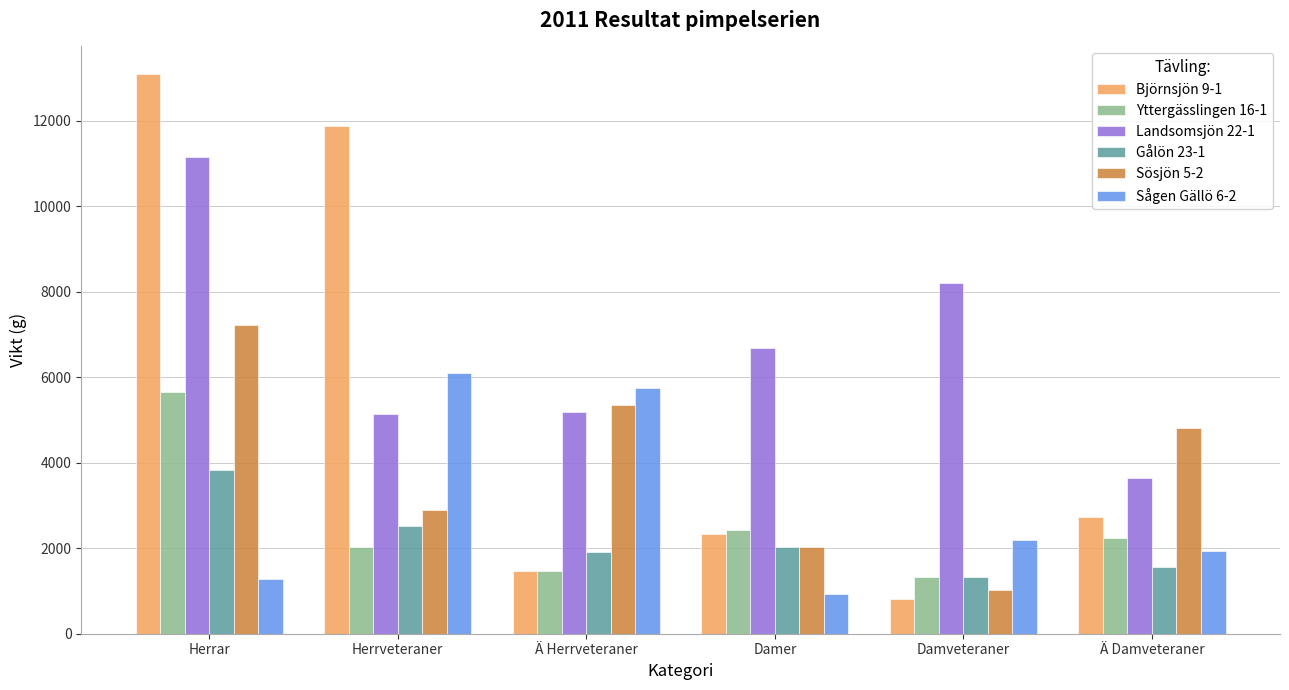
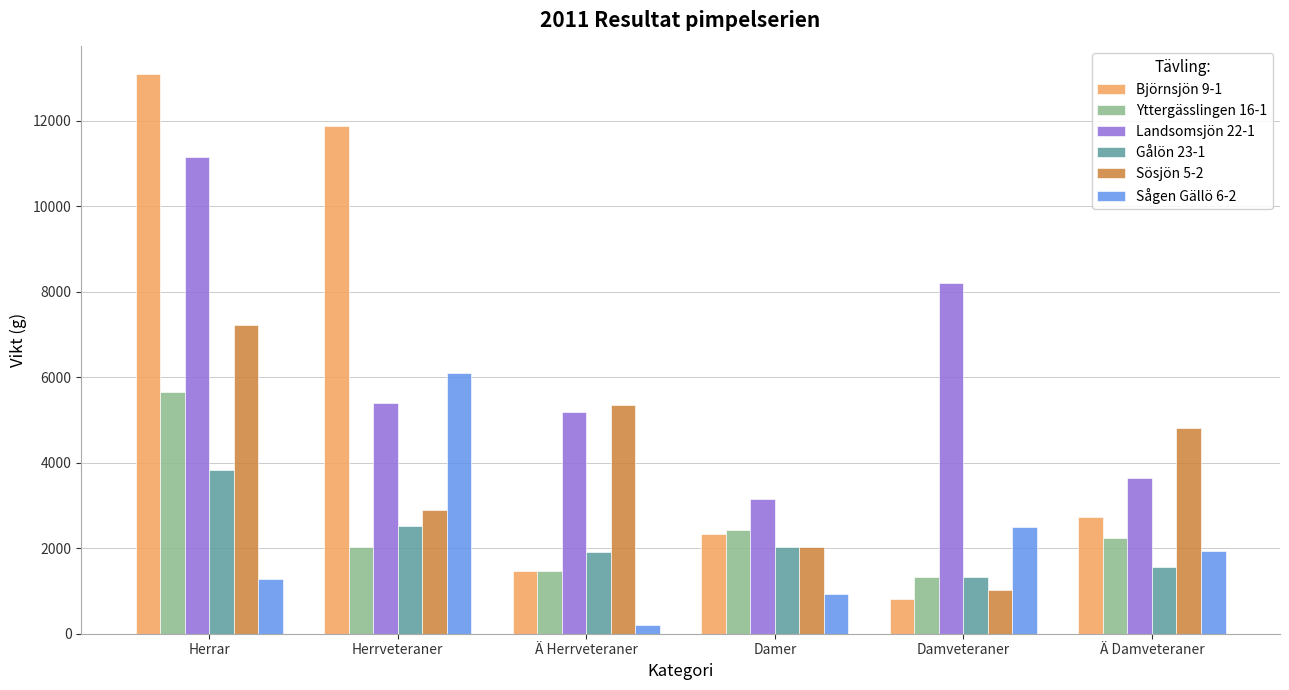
  {
    "Landsomsjön 22-1": {
      "Herrar": 11200,
-     "Herrveteraner": 5100,
+     "Herrveteraner": 5400,
      "Ä Herrveteraner": 5200,
-     "Damer": 6700,
+     "Damer": 3200,
      "Damveteraner": 8200,
      "Ä Damveteraner": 3600
    },
    "Sågen Gällö 6-2": {
      "Herrar": 1300,
      "Herrveteraner": 6100,
-     "Ä Herrveteraner": 5700,
+     "Ä Herrveteraner": 200,
      "Damer": 900,
-     "Damveteraner": 2200,
+     "Damveteraner": 2500,
      "Ä Damveteraner": 1900
    }
  }
